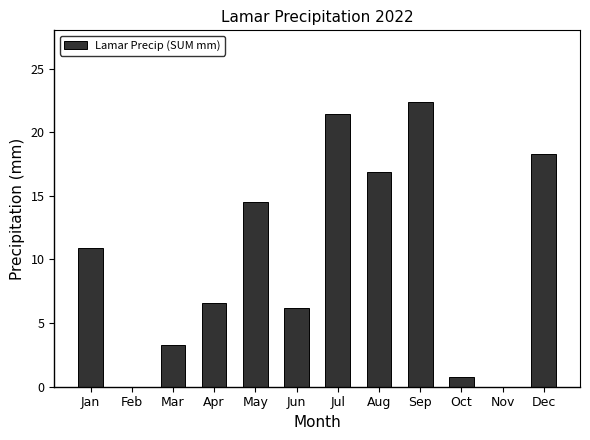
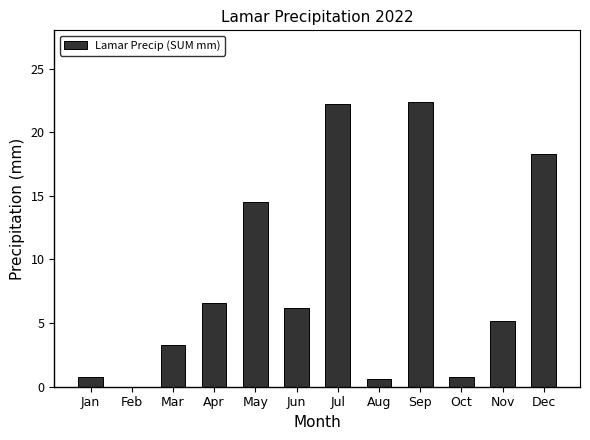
  {
-   "Jan": 10.9,
+   "Jan": 0.8,
    "Feb": 0.0,
    "Mar": 3.3,
    "Apr": 6.6,
    "May": 14.5,
    "Jun": 6.2,
-   "Jul": 21.4,
-   "Aug": 16.9,
+   "Jul": 22.2,
+   "Aug": 0.6,
    "Sep": 22.4,
    "Oct": 0.8,
-   "Nov": 0.0,
+   "Nov": 5.2,
    "Dec": 18.3
  }
